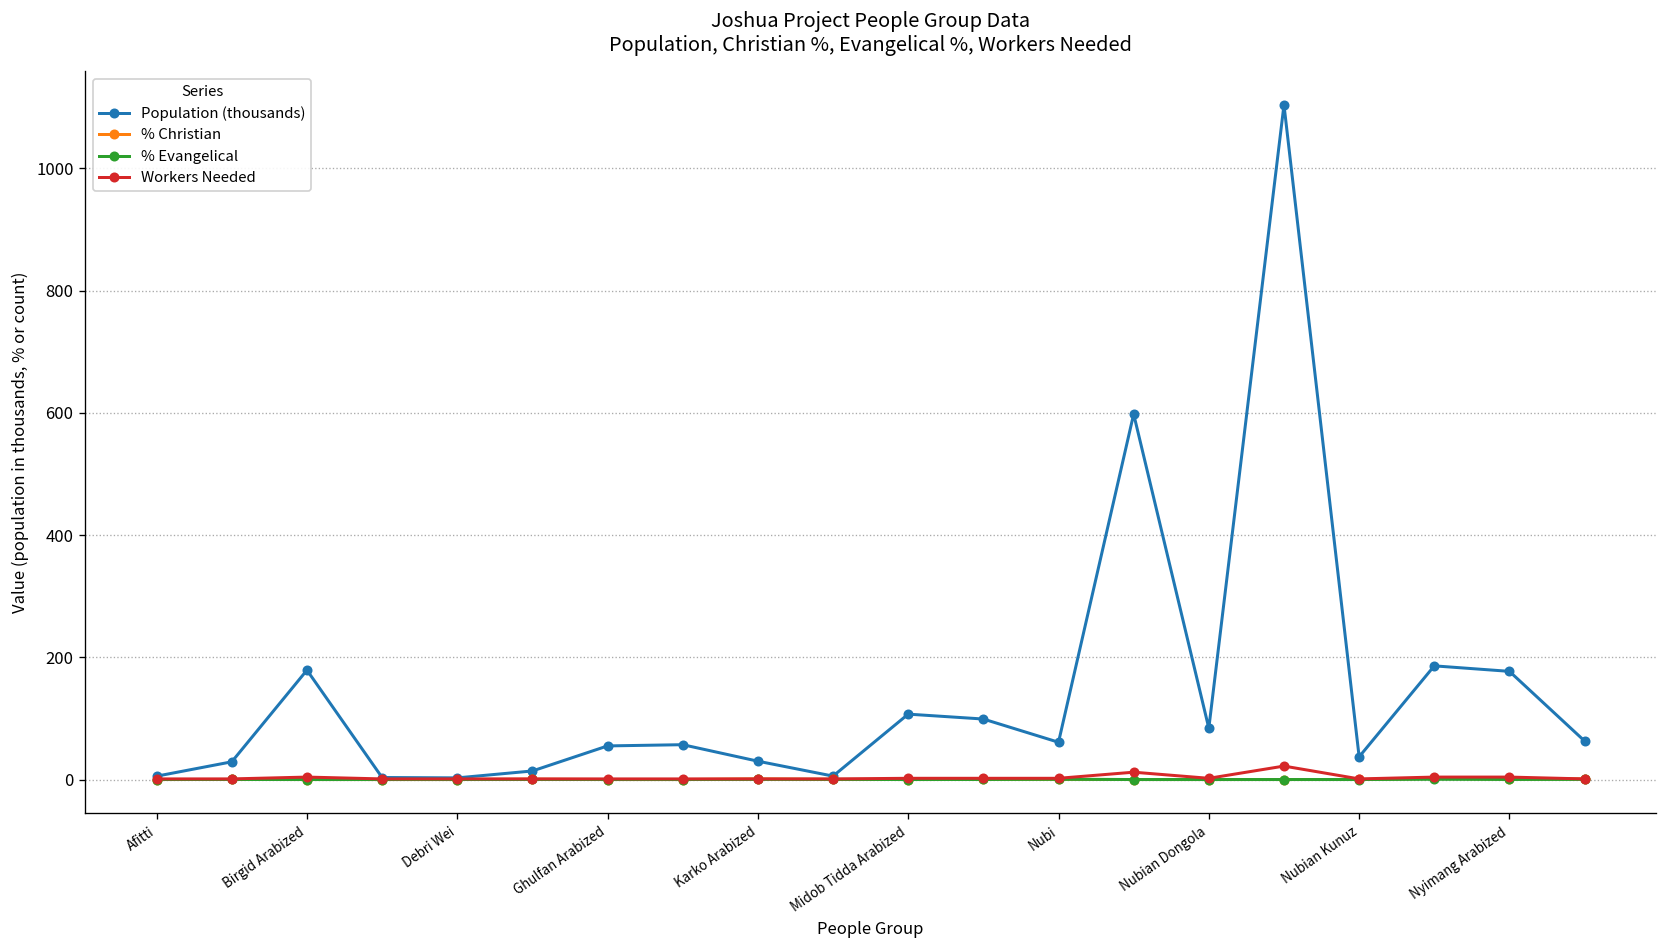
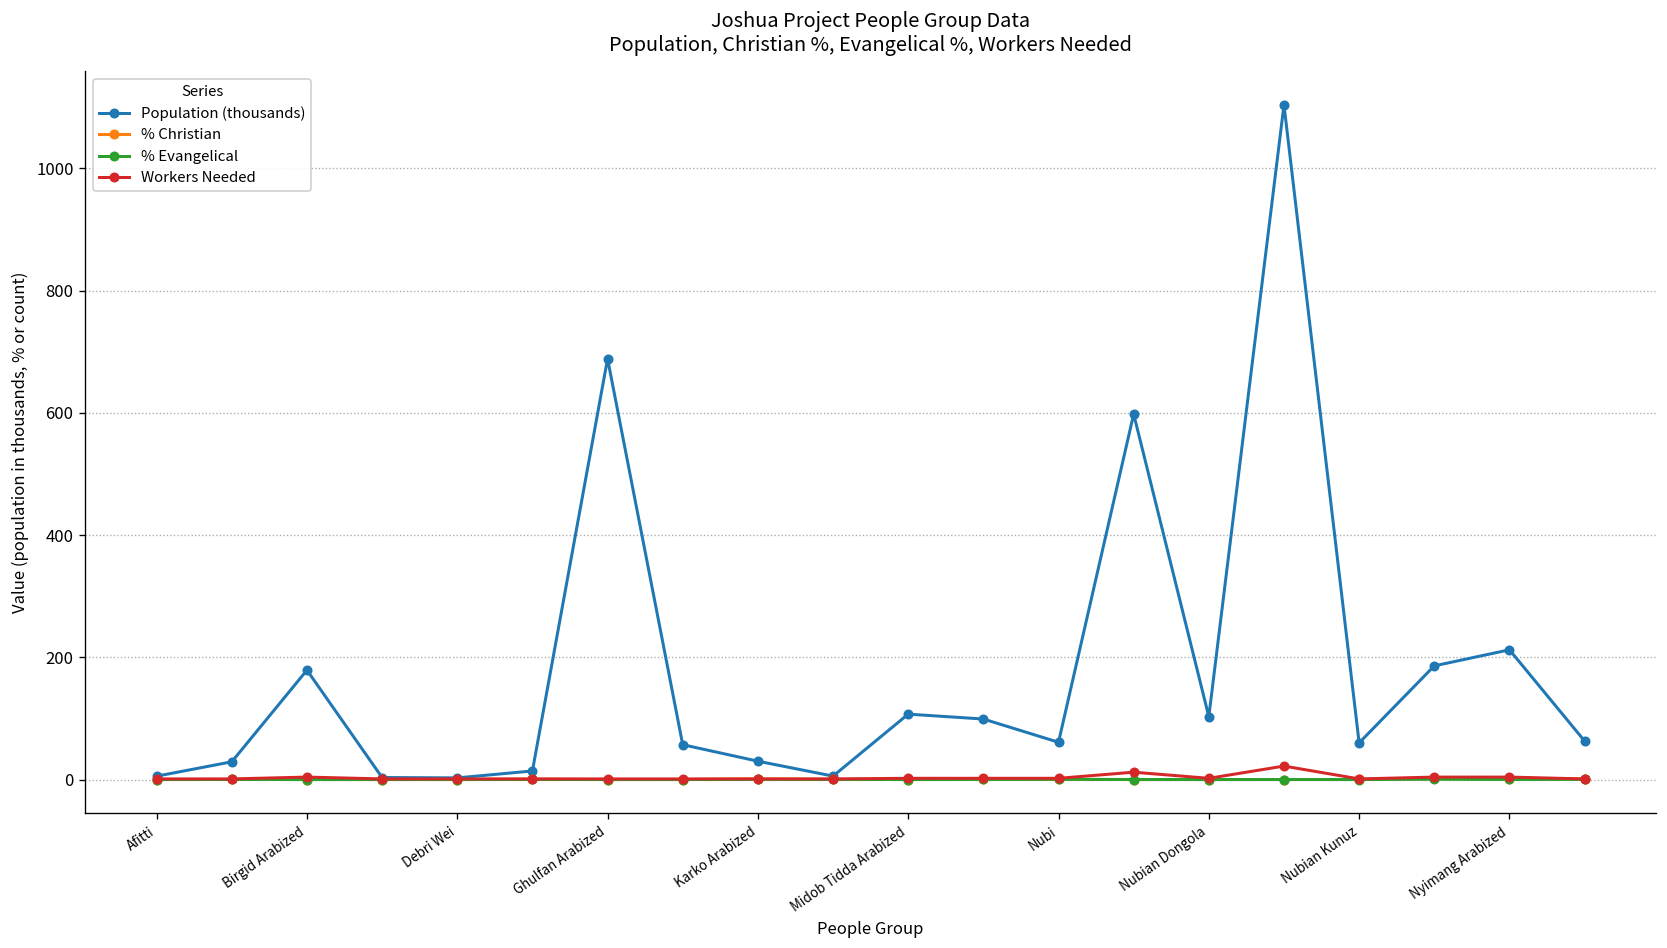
  {
    "Population (thousands)": {
      "Birgid Arabized": 180,
-     "Ghulfan Arabized": 60,
+     "Ghulfan Arabized": 690,
      "Karko Arabized": 30,
      "Midob Tidda Arabized": 110,
      "Nubi": 60,
-     "Nubian Dongola": 80,
-     "Nubian Kunuz": 40,
-     "Nyimang Arabized": 180
+     "Nubian Dongola": 100,
+     "Nubian Kunuz": 60,
+     "Nyimang Arabized": 210
    }
  }
